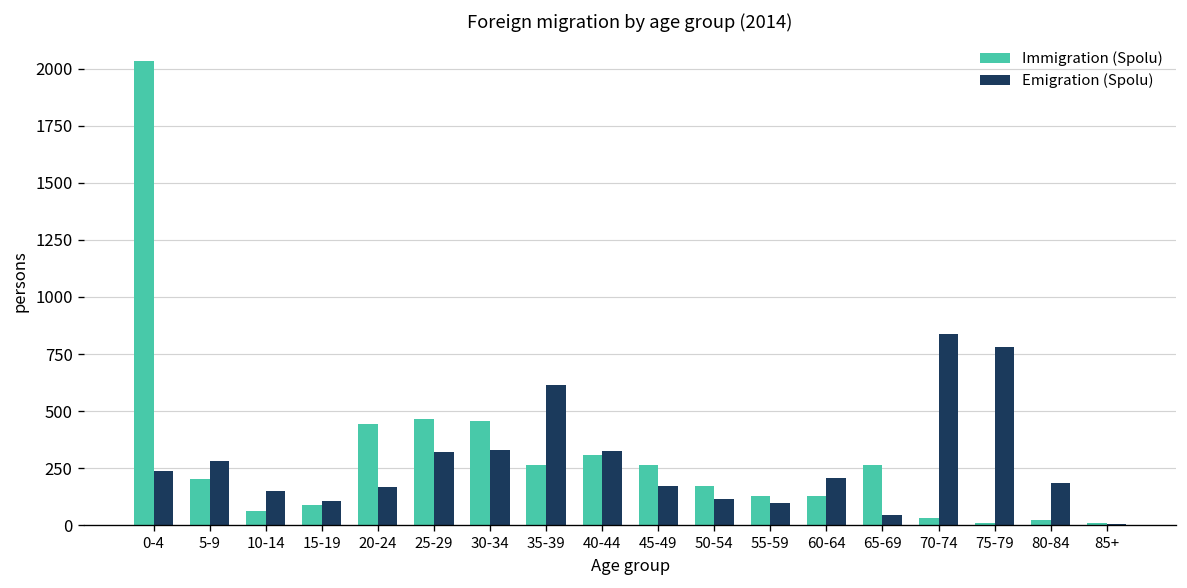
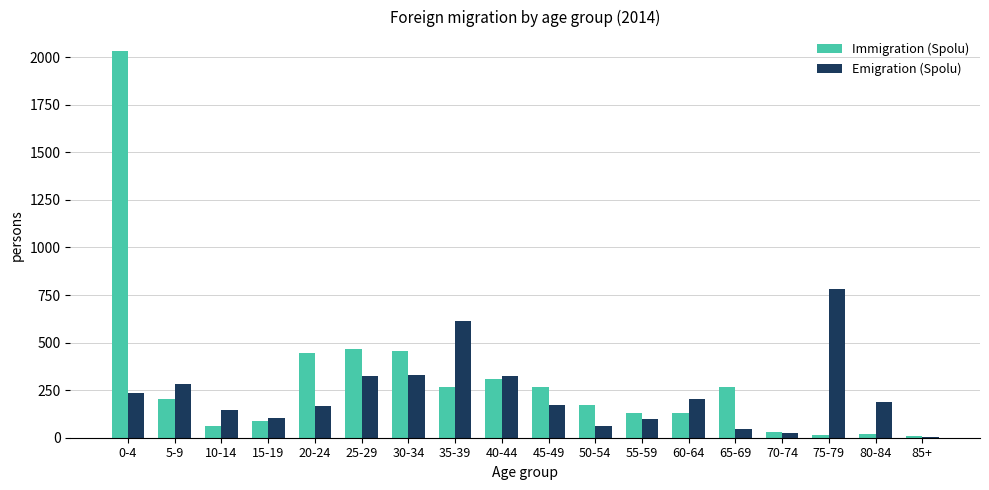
  {
    "Immigration (Spolu)": {
      "0-4": 2030,
      "5-9": 200,
      "10-14": 60,
      "15-19": 90,
      "20-24": 450,
      "25-29": 460,
      "30-34": 460,
      "35-39": 270,
      "40-44": 310,
      "45-49": 260,
      "50-54": 170,
      "55-59": 130,
      "60-64": 130,
      "65-69": 260,
      "70-74": 30,
      "80-84": 20
    },
    "Emigration (Spolu)": {
      "0-4": 240,
      "5-9": 280,
      "10-14": 150,
      "15-19": 110,
      "20-24": 170,
      "25-29": 320,
      "30-34": 330,
      "35-39": 610,
      "40-44": 330,
      "45-49": 170,
-     "50-54": 120,
+     "50-54": 60,
      "55-59": 100,
      "60-64": 210,
      "65-69": 50,
-     "70-74": 840,
+     "70-74": 20,
      "75-79": 780,
      "80-84": 190
    }
  }
